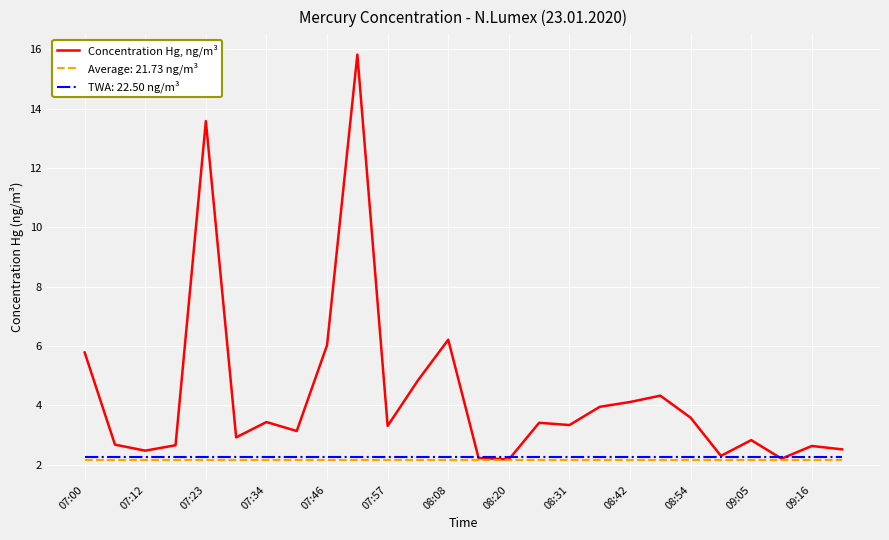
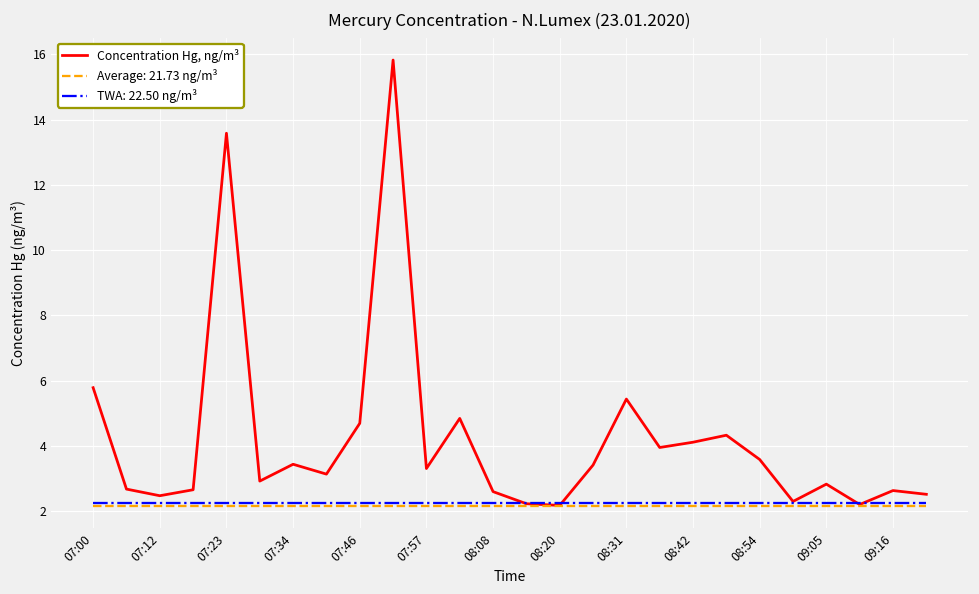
  {
    "Concentration Hg, ng/m³": {
      "07:00": 5.8,
      "07:12": 2.5,
      "07:23": 13.6,
      "07:34": 3.4,
-     "07:46": 6.0,
+     "07:46": 4.7,
      "07:57": 3.3,
-     "08:08": 6.2,
-     "08:31": 3.3,
+     "08:08": 2.6,
+     "08:31": 5.4,
      "08:42": 4.1,
      "08:54": 3.6,
      "09:05": 2.8,
      "09:16": 2.6
    }
  }
